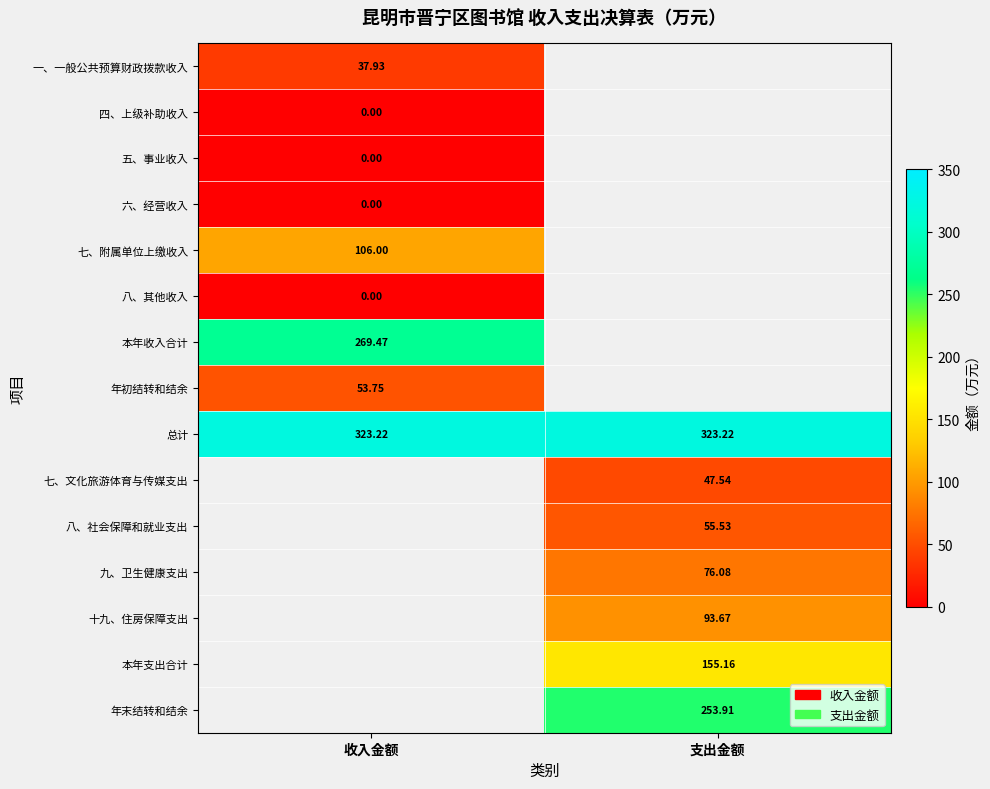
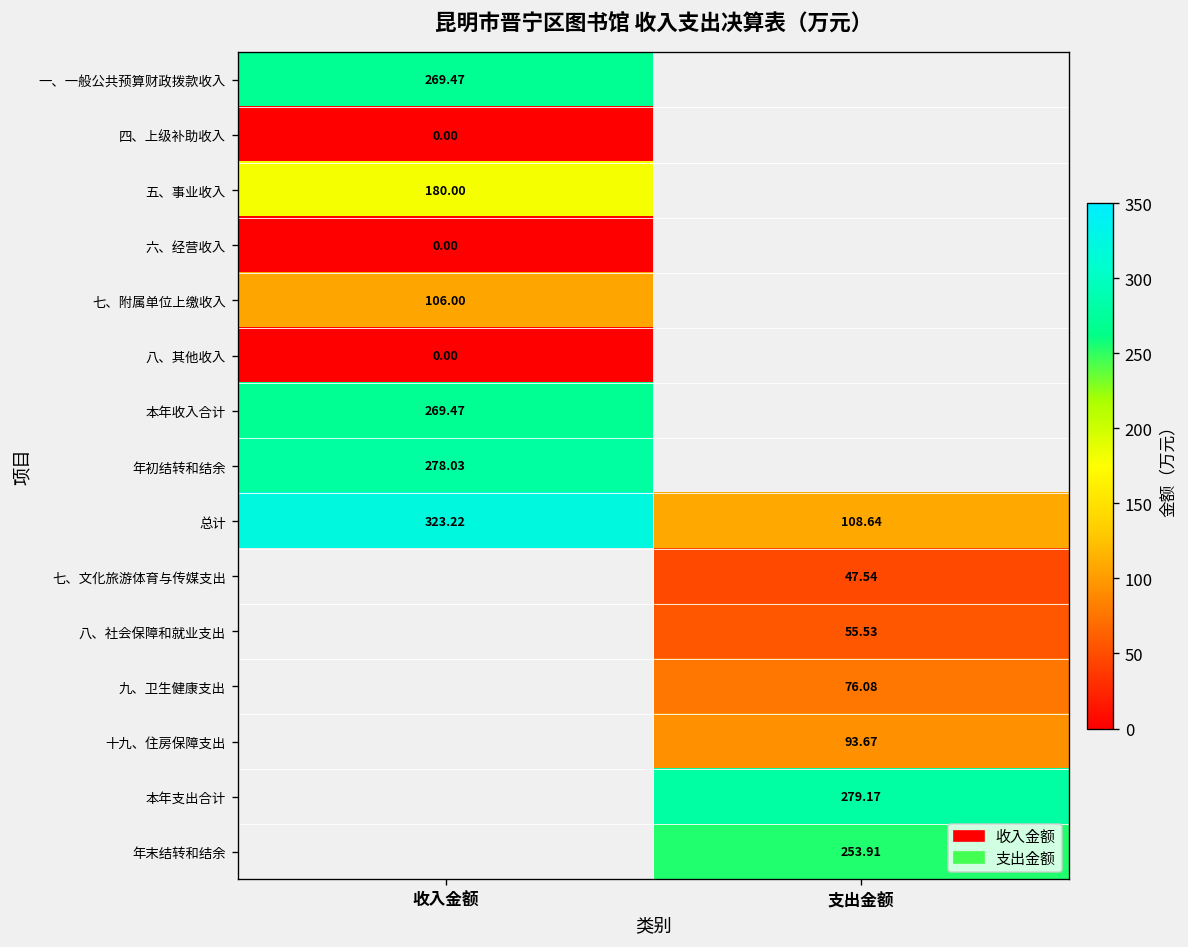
  {
    "一、一般公共预算财政拨款收入": {
-     "收入金额": 37.93
+     "收入金额": 269.47
    },
    "四、上级补助收入": {
      "收入金额": 0.00
    },
    "五、事业收入": {
-     "收入金额": 0.00
+     "收入金额": 180.00
    },
    "六、经营收入": {
      "收入金额": 0.00
    },
    "七、附属单位上缴收入": {
      "收入金额": 106.00
    },
    "八、其他收入": {
      "收入金额": 0.00
    },
    "本年收入合计": {
      "收入金额": 269.47
    },
    "年初结转和结余": {
-     "收入金额": 53.75
+     "收入金额": 278.03
    },
    "总计": {
      "收入金额": 323.22,
-     "支出金额": 323.22
+     "支出金额": 108.64
    },
    "七、文化旅游体育与传媒支出": {
      "支出金额": 47.54
    },
    "八、社会保障和就业支出": {
      "支出金额": 55.53
    },
    "九、卫生健康支出": {
      "支出金额": 76.08
    },
    "十九、住房保障支出": {
      "支出金额": 93.67
    },
    "本年支出合计": {
-     "支出金额": 155.16
+     "支出金额": 279.17
    },
    "年末结转和结余": {
      "支出金额": 253.91
    }
  }
